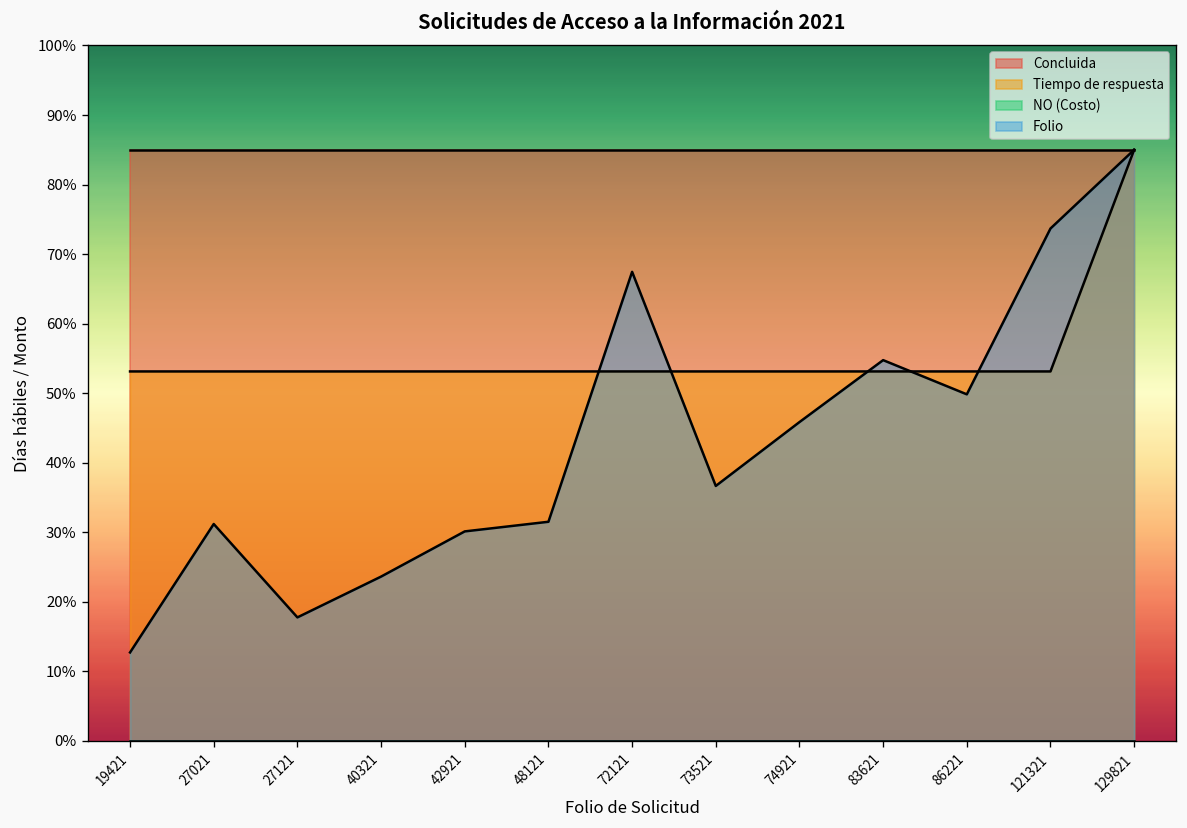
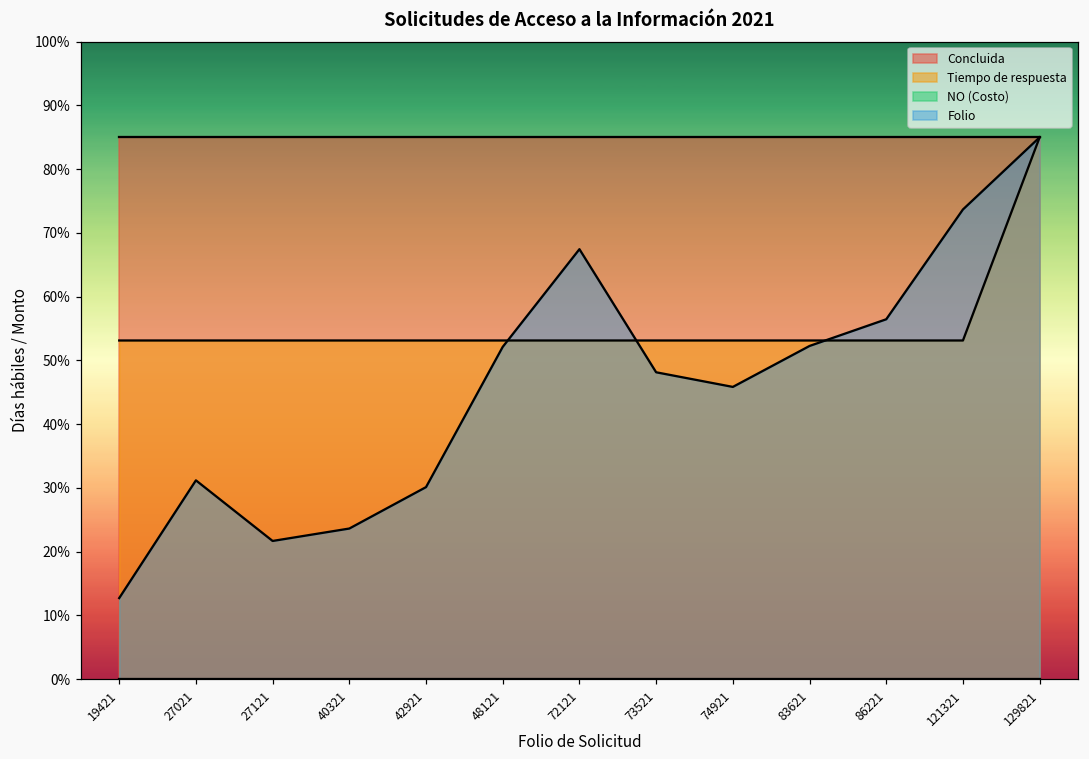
  {
    "Tiempo de respuesta": {
      "19421": "53%",
      "27021": "53%",
      "27121": "53%",
      "40321": "53%",
      "42921": "53%",
      "48121": "53%",
      "72121": "53%",
      "73521": "53%",
      "74921": "53%",
      "83621": "53%",
      "86221": "53%",
      "121321": "53%"
    },
    "Concluida": {
      "19421": "85%",
      "27021": "85%",
      "27121": "85%",
      "40321": "85%",
      "42921": "85%",
      "48121": "85%",
      "72121": "85%",
      "73521": "85%",
      "74921": "85%",
      "83621": "85%",
      "86221": "85%",
      "121321": "85%"
    },
    "NO (Costo)": {
      "19421": "0%",
      "27021": "0%",
      "27121": "0%",
      "40321": "0%",
      "42921": "0%",
      "48121": "0%",
      "72121": "0%",
      "73521": "0%",
      "74921": "0%",
      "83621": "0%",
      "86221": "0%",
      "121321": "0%",
      "129821": "0%"
    },
    "Folio": {
      "19421": "13%",
      "27021": "31%",
-     "27121": "18%",
+     "27121": "22%",
      "40321": "24%",
      "42921": "30%",
-     "48121": "32%",
+     "48121": "52%",
      "72121": "67%",
-     "73521": "37%",
+     "73521": "48%",
      "74921": "46%",
-     "83621": "55%",
-     "86221": "50%",
+     "83621": "52%",
+     "86221": "56%",
      "121321": "74%"
    }
  }
